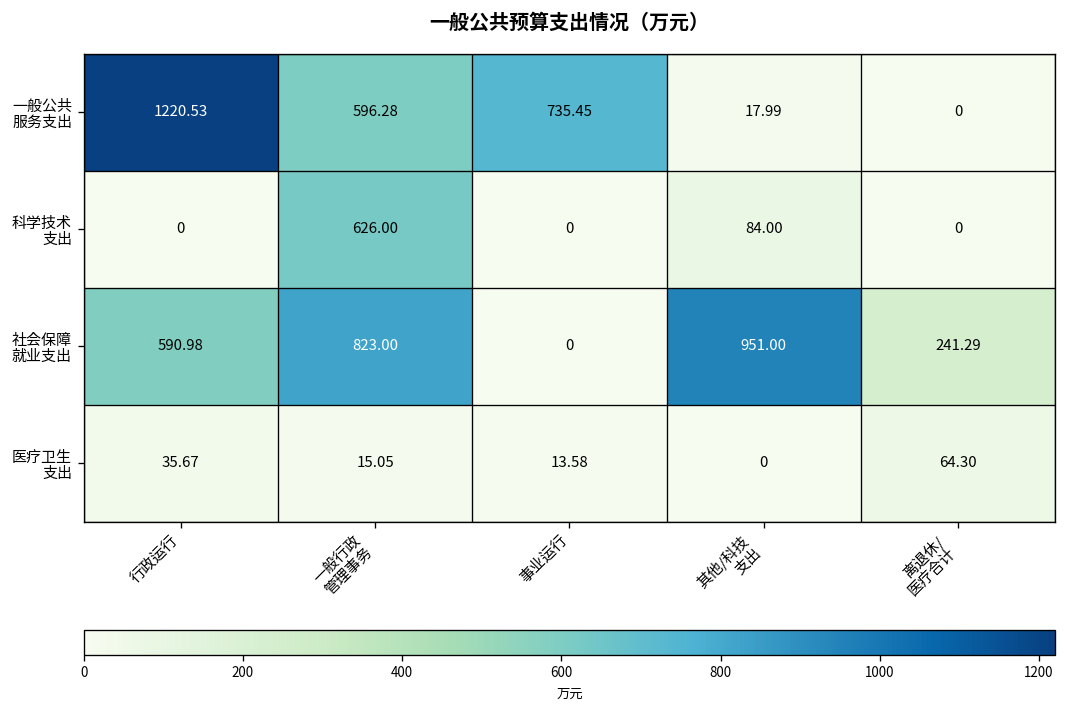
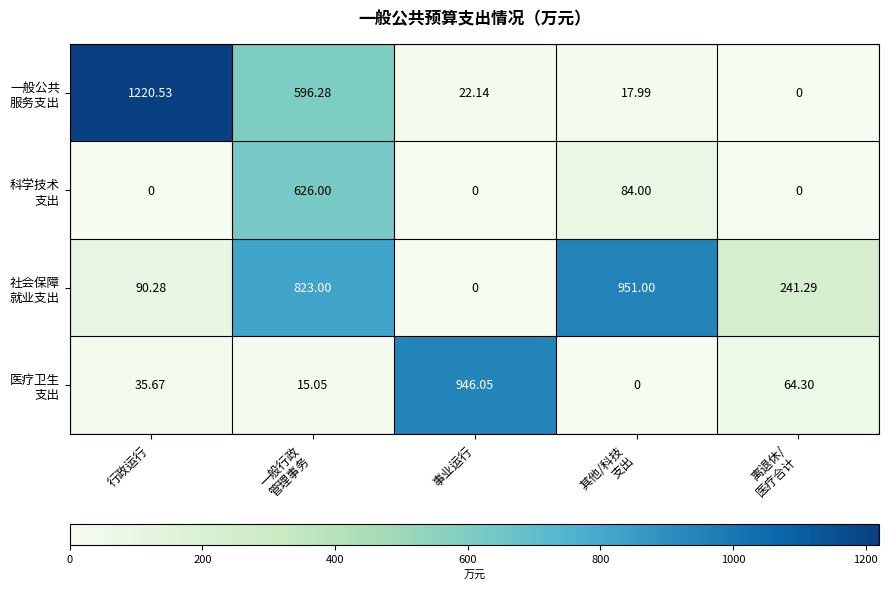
  {
    "一般公共 服务支出": {
      "行政运行": 1220.53,
      "一般行政 管理事务": 596.28,
-     "事业运行": 735.45,
+     "事业运行": 22.14,
      "其他/科技 支出": 17.99,
      "离退休/ 医疗合计": 0
    },
    "科学技术 支出": {
      "行政运行": 0,
      "一般行政 管理事务": 626.00,
      "事业运行": 0,
      "其他/科技 支出": 84.00,
      "离退休/ 医疗合计": 0
    },
    "社会保障 就业支出": {
-     "行政运行": 590.98,
+     "行政运行": 90.28,
      "一般行政 管理事务": 823.00,
      "事业运行": 0,
      "其他/科技 支出": 951.00,
      "离退休/ 医疗合计": 241.29
    },
    "医疗卫生 支出": {
      "行政运行": 35.67,
      "一般行政 管理事务": 15.05,
-     "事业运行": 13.58,
+     "事业运行": 946.05,
      "其他/科技 支出": 0,
      "离退休/ 医疗合计": 64.30
    }
  }
